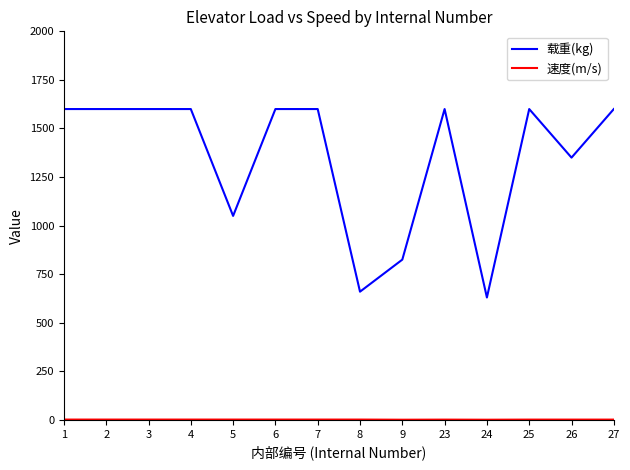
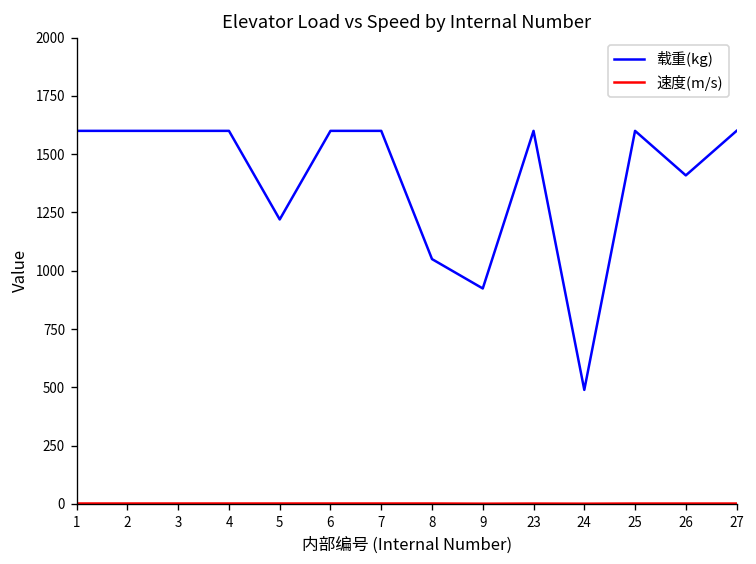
  {
    "载重(kg)": {
      "1": 1600,
      "2": 1600,
      "3": 1600,
      "4": 1600,
-     "5": 1050,
+     "5": 1220,
      "6": 1600,
      "7": 1600,
-     "8": 660,
-     "9": 830,
+     "8": 1050,
+     "9": 920,
      "23": 1600,
-     "24": 630,
+     "24": 490,
      "25": 1600,
-     "26": 1350,
+     "26": 1410,
      "27": 1600
    },
    "速度(m/s)": {
      "1": 0,
      "2": 0,
      "3": 0,
      "4": 0,
      "5": 0,
      "6": 0,
      "7": 0,
      "8": 0,
      "9": 0,
      "23": 0,
      "24": 0,
      "25": 0,
      "26": 0,
      "27": 0
    }
  }
